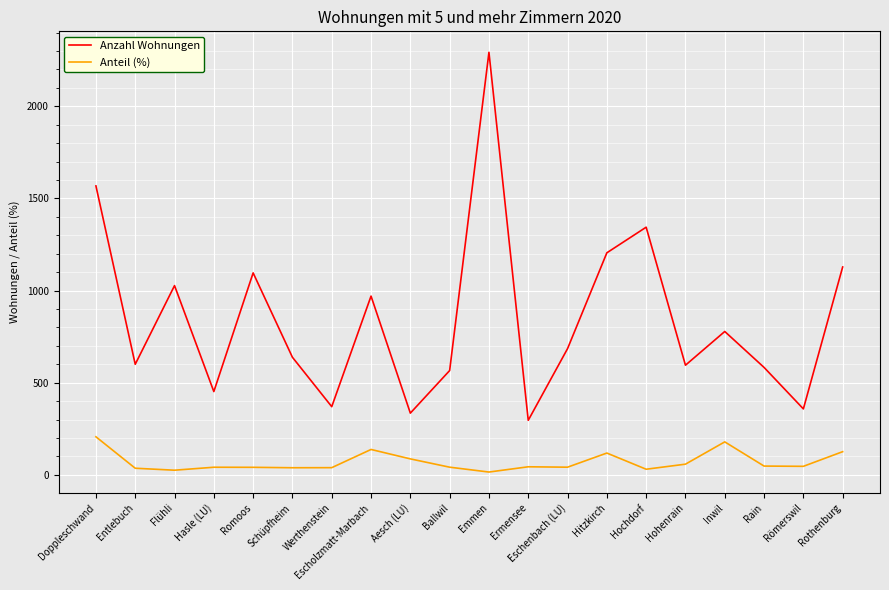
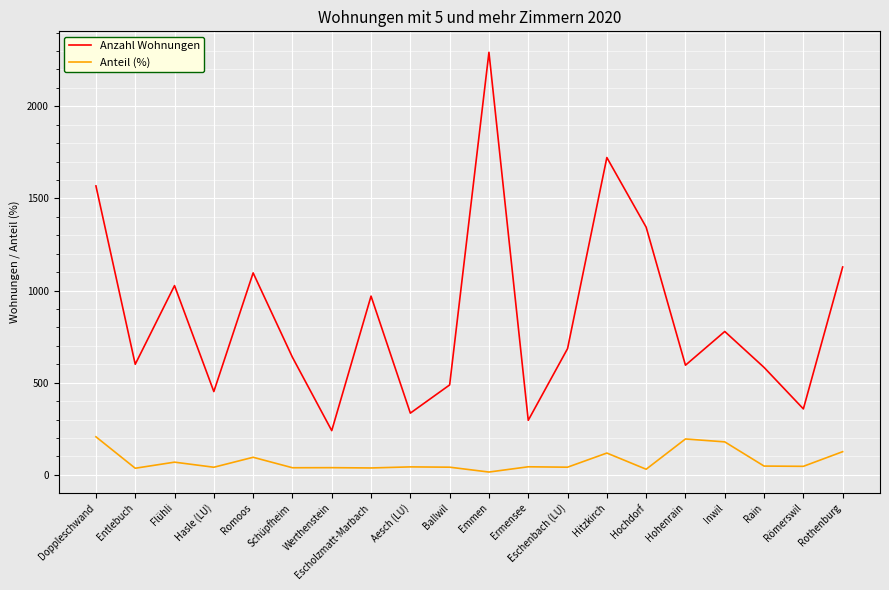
  {
    "Anzahl Wohnungen": {
      "Doppleschwand": 1570,
      "Entlebuch": 600,
      "Flühli": 1030,
      "Hasle (LU)": 450,
      "Romoos": 1100,
      "Schüpfheim": 640,
-     "Werthenstein": 370,
+     "Werthenstein": 240,
      "Escholzmatt-Marbach": 970,
      "Aesch (LU)": 340,
-     "Ballwil": 570,
+     "Ballwil": 490,
      "Emmen": 2290,
      "Ermensee": 300,
      "Eschenbach (LU)": 690,
-     "Hitzkirch": 1210,
+     "Hitzkirch": 1720,
      "Hochdorf": 1340,
      "Hohenrain": 600,
      "Inwil": 780,
      "Rain": 580,
      "Römerswil": 360,
      "Rothenburg": 1130
    },
    "Anteil (%)": {
      "Doppleschwand": 210,
      "Entlebuch": 40,
-     "Flühli": 30,
+     "Flühli": 70,
      "Hasle (LU)": 40,
-     "Romoos": 40,
+     "Romoos": 100,
      "Schüpfheim": 40,
      "Werthenstein": 40,
-     "Escholzmatt-Marbach": 140,
-     "Aesch (LU)": 90,
+     "Escholzmatt-Marbach": 40,
+     "Aesch (LU)": 40,
      "Ballwil": 40,
      "Emmen": 20,
      "Ermensee": 40,
      "Eschenbach (LU)": 40,
      "Hitzkirch": 120,
      "Hochdorf": 30,
-     "Hohenrain": 60,
+     "Hohenrain": 190,
      "Inwil": 180,
      "Rain": 50,
      "Römerswil": 50,
      "Rothenburg": 130
    }
  }
